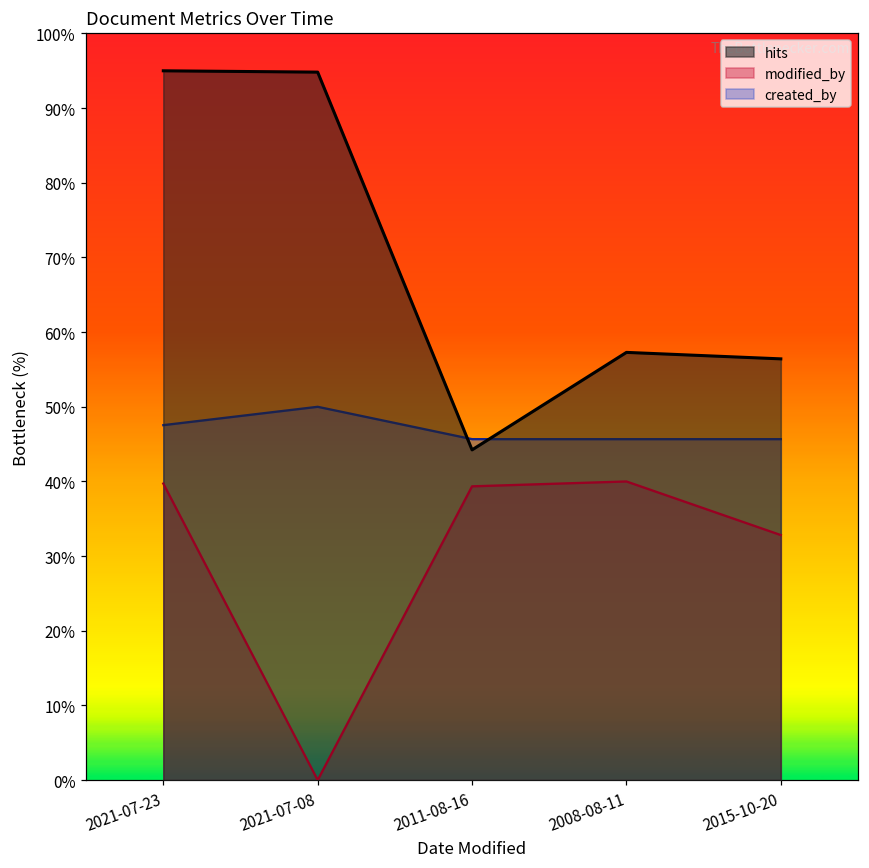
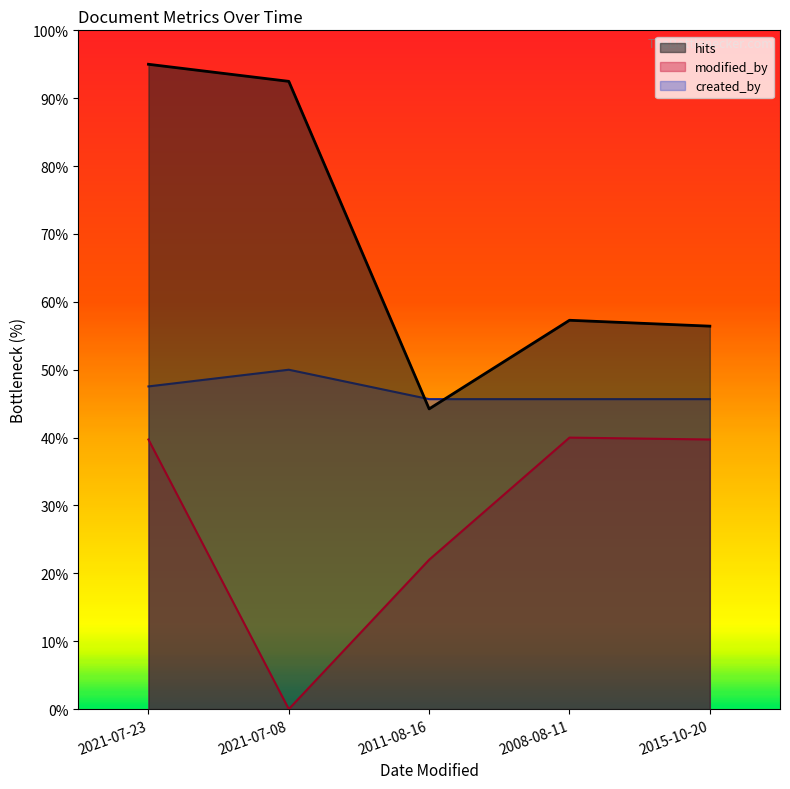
  {
    "hits": {
      "2021-07-23": "95%",
-     "2021-07-08": "95%",
+     "2021-07-08": "92%",
      "2011-08-16": "44%",
      "2008-08-11": "57%",
      "2015-10-20": "56%"
    },
    "modified_by": {
      "2021-07-23": "40%",
      "2021-07-08": "0%",
-     "2011-08-16": "39%",
+     "2011-08-16": "22%",
      "2008-08-11": "40%",
-     "2015-10-20": "33%"
+     "2015-10-20": "40%"
    },
    "created_by": {
      "2021-07-23": "48%",
      "2021-07-08": "50%",
      "2011-08-16": "46%",
      "2008-08-11": "46%",
      "2015-10-20": "46%"
    }
  }
